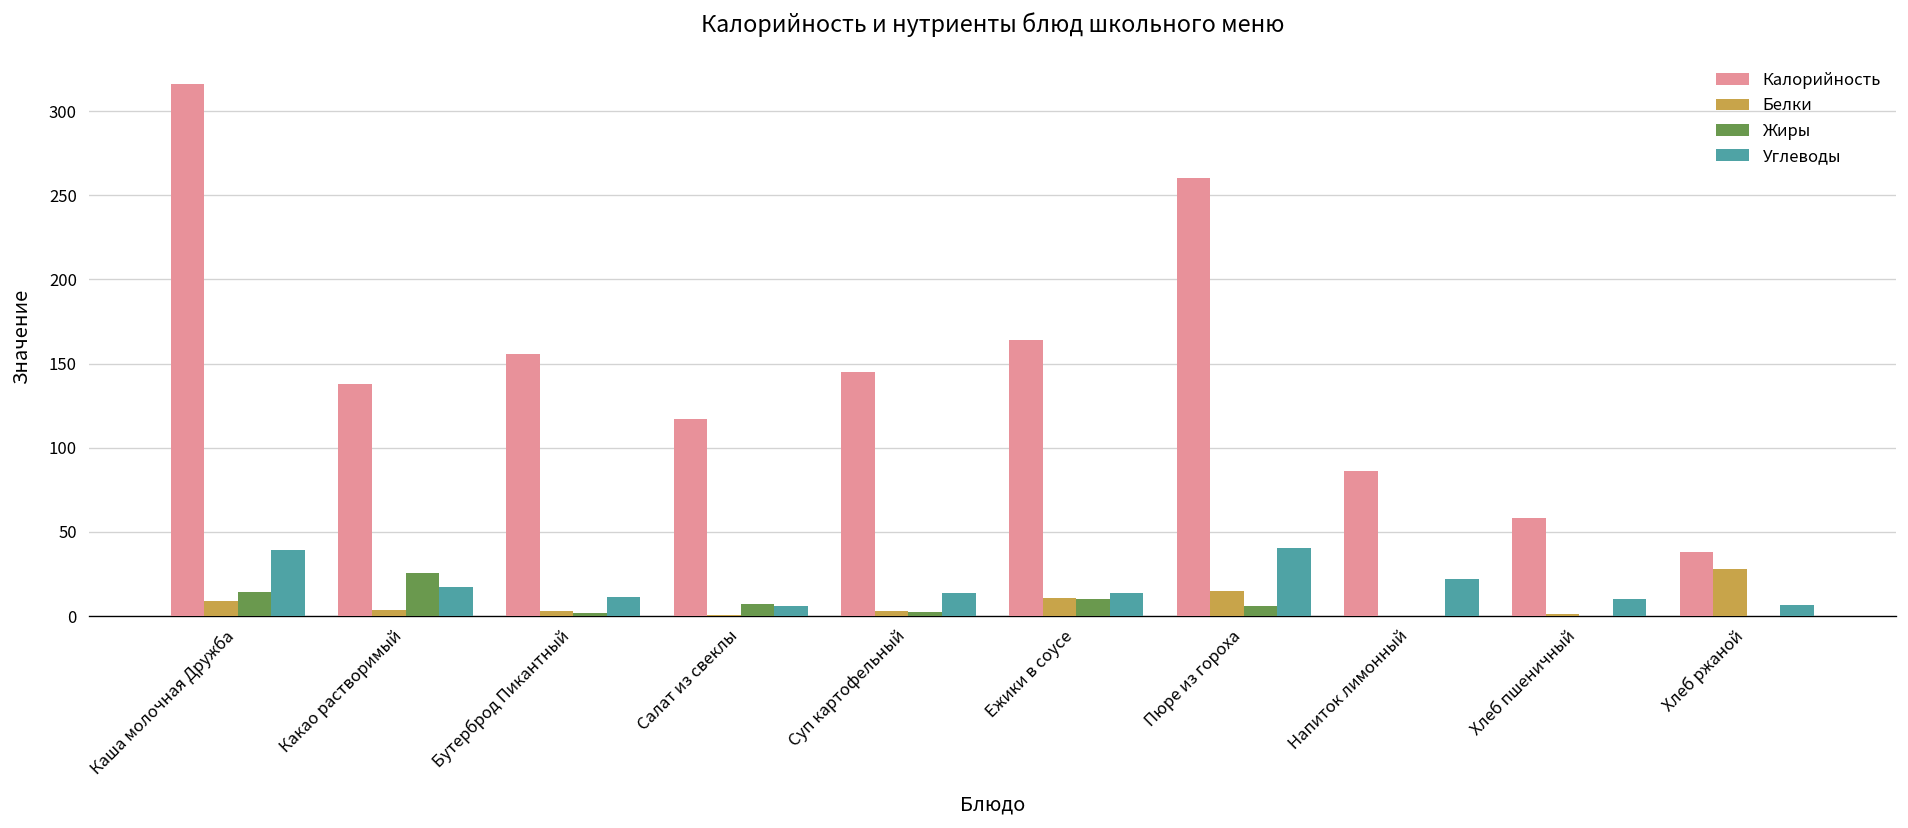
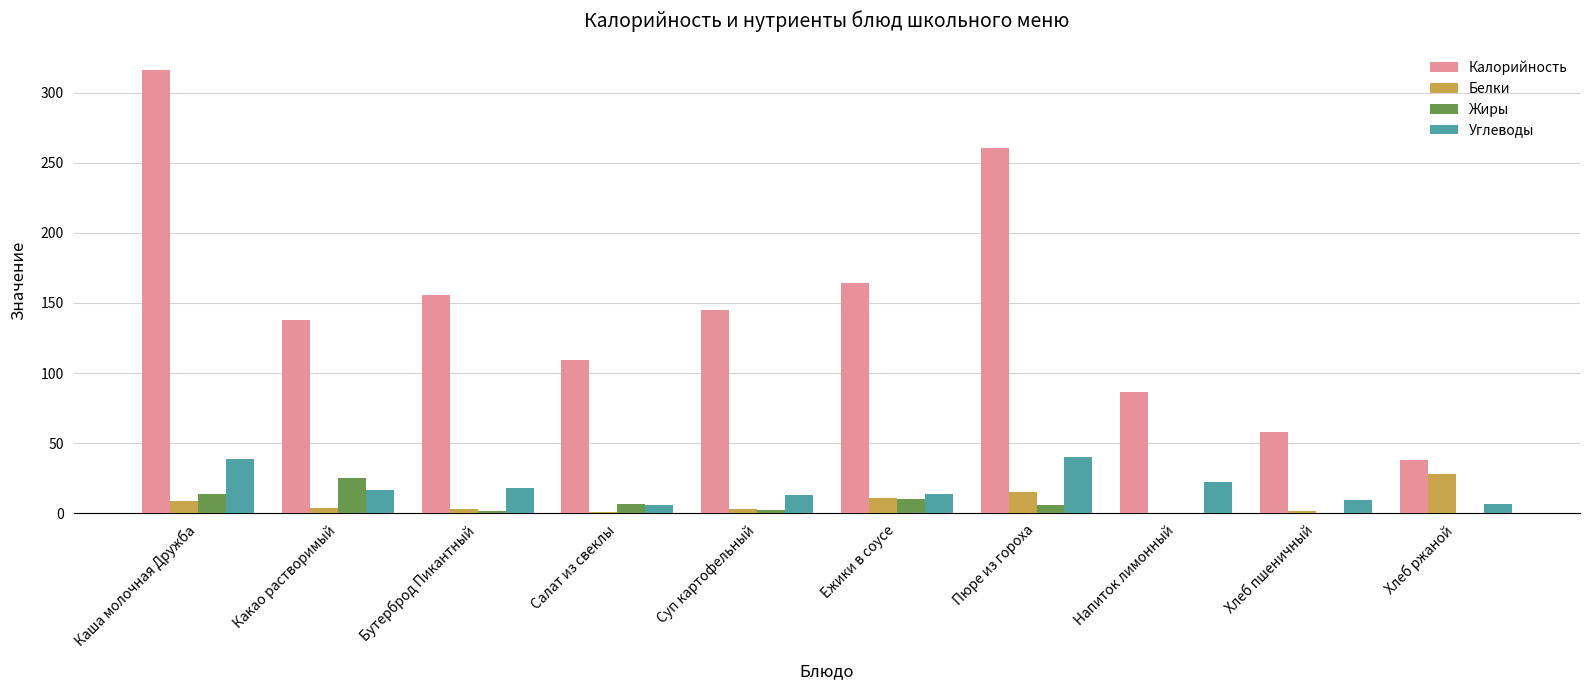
  {
    "Калорийность": {
      "Каша молочная Дружба": 316,
      "Какао растворимый": 138,
      "Бутерброд Пикантный": 156,
-     "Салат из свеклы": 117,
+     "Салат из свеклы": 109,
      "Суп картофельный": 145,
      "Ежики в соусе": 164,
      "Пюре из гороха": 260,
      "Напиток лимонный": 86,
      "Хлеб пшеничный": 58,
      "Хлеб ржаной": 38
    },
    "Белки": {
      "Каша молочная Дружба": 9,
      "Какао растворимый": 4,
      "Бутерброд Пикантный": 3,
      "Суп картофельный": 3,
      "Ежики в соусе": 11,
      "Пюре из гороха": 15,
      "Хлеб ржаной": 28
    },
    "Жиры": {
      "Каша молочная Дружба": 14,
      "Какао растворимый": 26,
      "Бутерброд Пикантный": 2,
      "Салат из свеклы": 7,
      "Суп картофельный": 3,
      "Ежики в соусе": 10,
      "Пюре из гороха": 6,
      "Напиток лимонный": 0
    },
    "Углеводы": {
      "Каша молочная Дружба": 39,
      "Какао растворимый": 17,
-     "Бутерброд Пикантный": 12,
+     "Бутерброд Пикантный": 18,
      "Салат из свеклы": 6,
      "Суп картофельный": 14,
      "Ежики в соусе": 14,
      "Пюре из гороха": 40,
      "Напиток лимонный": 22,
      "Хлеб пшеничный": 10,
      "Хлеб ржаной": 6
    }
  }
